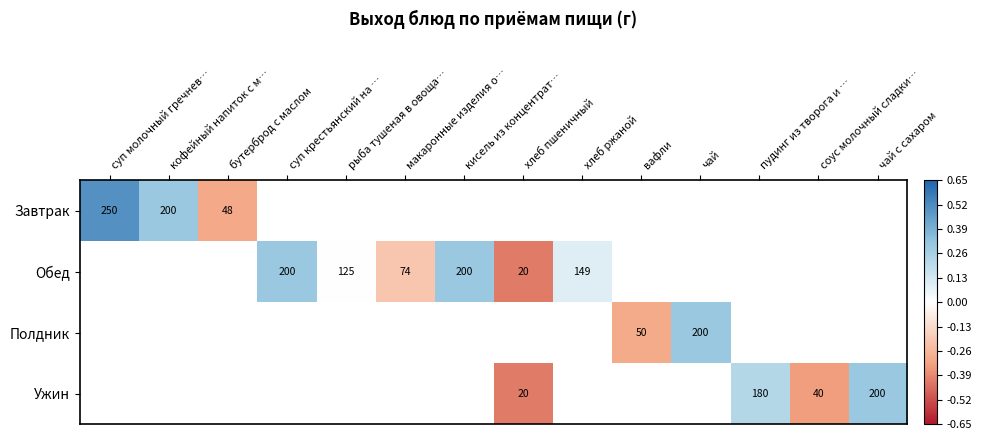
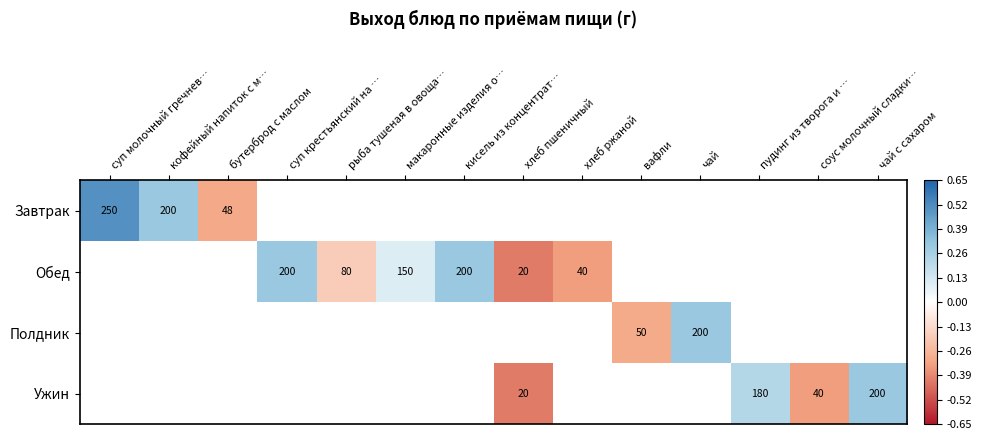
  {
    "Завтрак": {
      "суп молочный гречнев…": 250,
      "кофейный напиток с м…": 200,
      "бутерброд с маслом": 48
    },
    "Обед": {
      "суп крестьянский на …": 200,
-     "рыба тушеная в овоща…": 125,
-     "макаронные изделия о…": 74,
+     "рыба тушеная в овоща…": 80,
+     "макаронные изделия о…": 150,
      "кисель из концентрат…": 200,
      "хлеб пшеничный": 20,
-     "хлеб ржаной": 149
+     "хлеб ржаной": 40
    },
    "Полдник": {
      "вафли": 50,
      "чай": 200
    },
    "Ужин": {
      "хлеб пшеничный": 20,
      "пудинг из творога и …": 180,
      "соус молочный сладки…": 40,
      "чай с сахаром": 200
    }
  }
